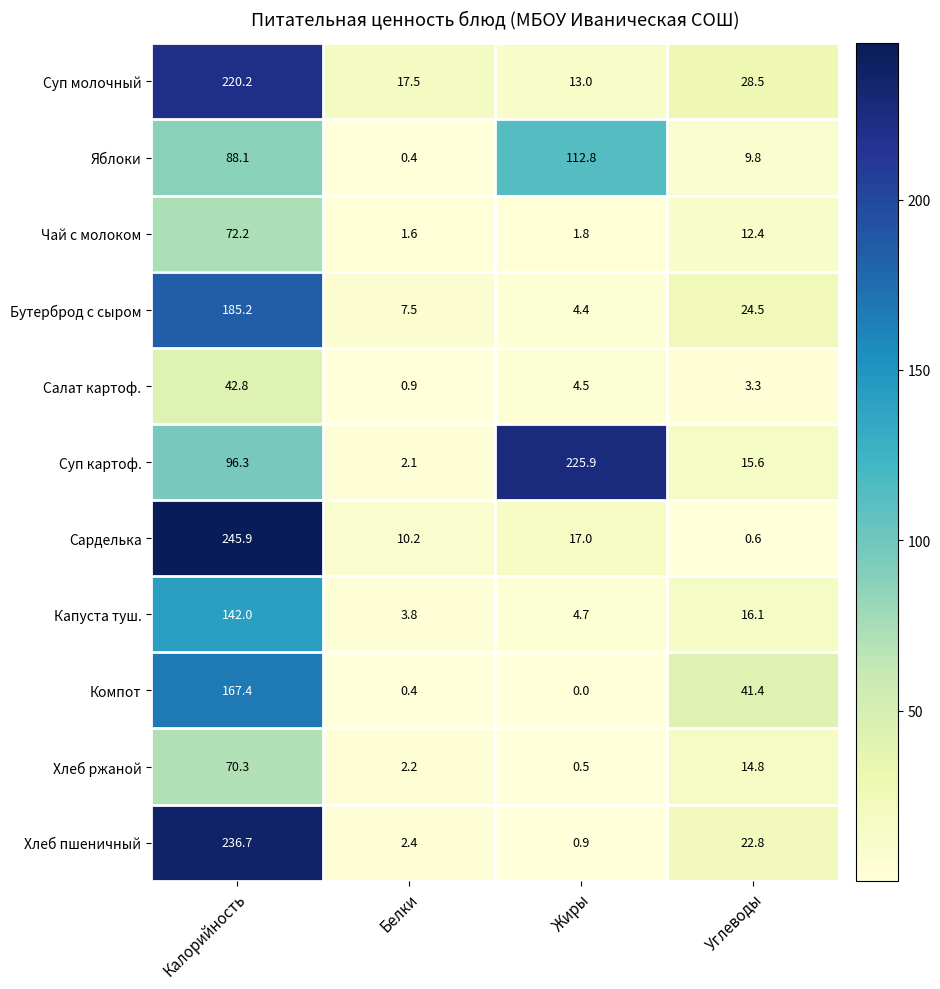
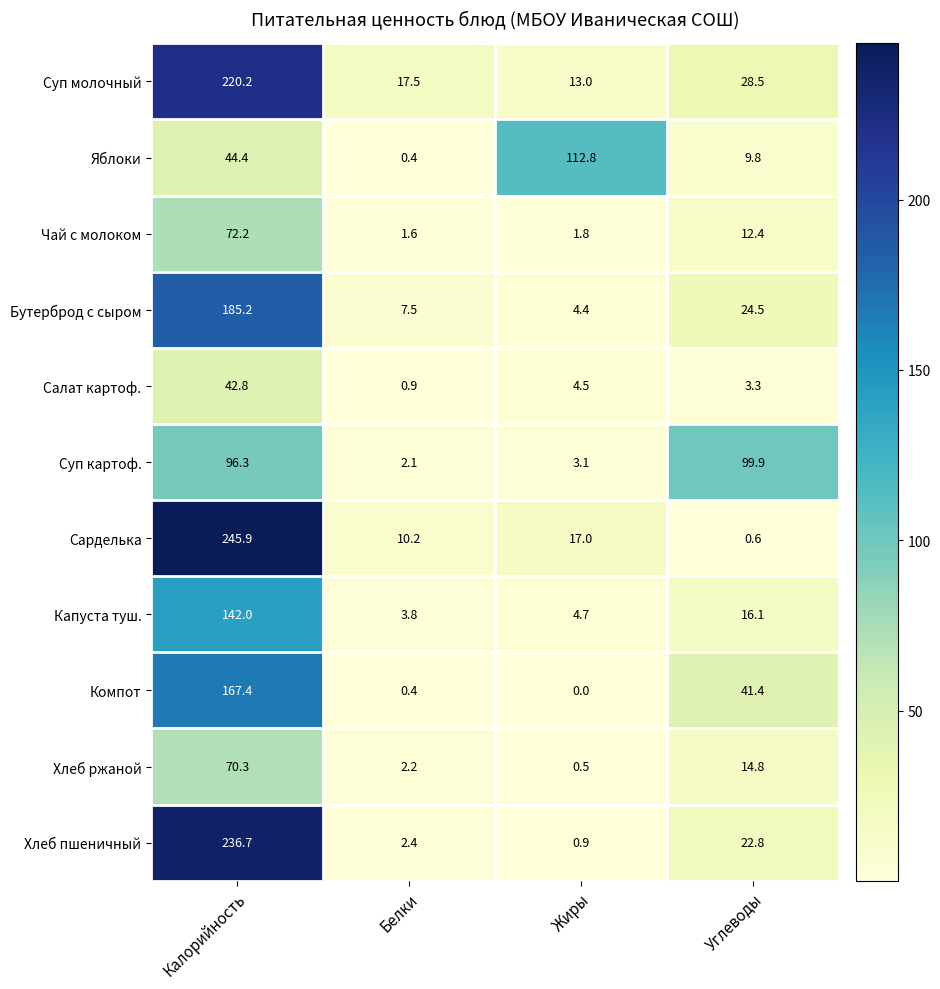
  {
    "Суп молочный": {
      "Калорийность": 220.2,
      "Белки": 17.5,
      "Жиры": 13.0,
      "Углеводы": 28.5
    },
    "Яблоки": {
-     "Калорийность": 88.1,
+     "Калорийность": 44.4,
      "Белки": 0.4,
      "Жиры": 112.8,
      "Углеводы": 9.8
    },
    "Чай с молоком": {
      "Калорийность": 72.2,
      "Белки": 1.6,
      "Жиры": 1.8,
      "Углеводы": 12.4
    },
    "Бутерброд с сыром": {
      "Калорийность": 185.2,
      "Белки": 7.5,
      "Жиры": 4.4,
      "Углеводы": 24.5
    },
    "Салат картоф.": {
      "Калорийность": 42.8,
      "Белки": 0.9,
      "Жиры": 4.5,
      "Углеводы": 3.3
    },
    "Суп картоф.": {
      "Калорийность": 96.3,
      "Белки": 2.1,
-     "Жиры": 225.9,
-     "Углеводы": 15.6
+     "Жиры": 3.1,
+     "Углеводы": 99.9
    },
    "Сарделька": {
      "Калорийность": 245.9,
      "Белки": 10.2,
      "Жиры": 17.0,
      "Углеводы": 0.6
    },
    "Капуста туш.": {
      "Калорийность": 142.0,
      "Белки": 3.8,
      "Жиры": 4.7,
      "Углеводы": 16.1
    },
    "Компот": {
      "Калорийность": 167.4,
      "Белки": 0.4,
      "Жиры": 0.0,
      "Углеводы": 41.4
    },
    "Хлеб ржаной": {
      "Калорийность": 70.3,
      "Белки": 2.2,
      "Жиры": 0.5,
      "Углеводы": 14.8
    },
    "Хлеб пшеничный": {
      "Калорийность": 236.7,
      "Белки": 2.4,
      "Жиры": 0.9,
      "Углеводы": 22.8
    }
  }
